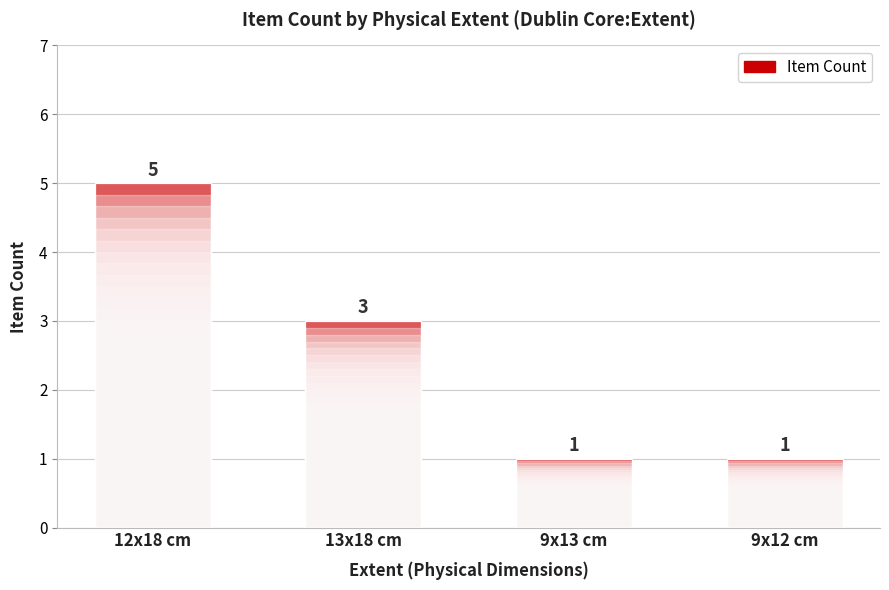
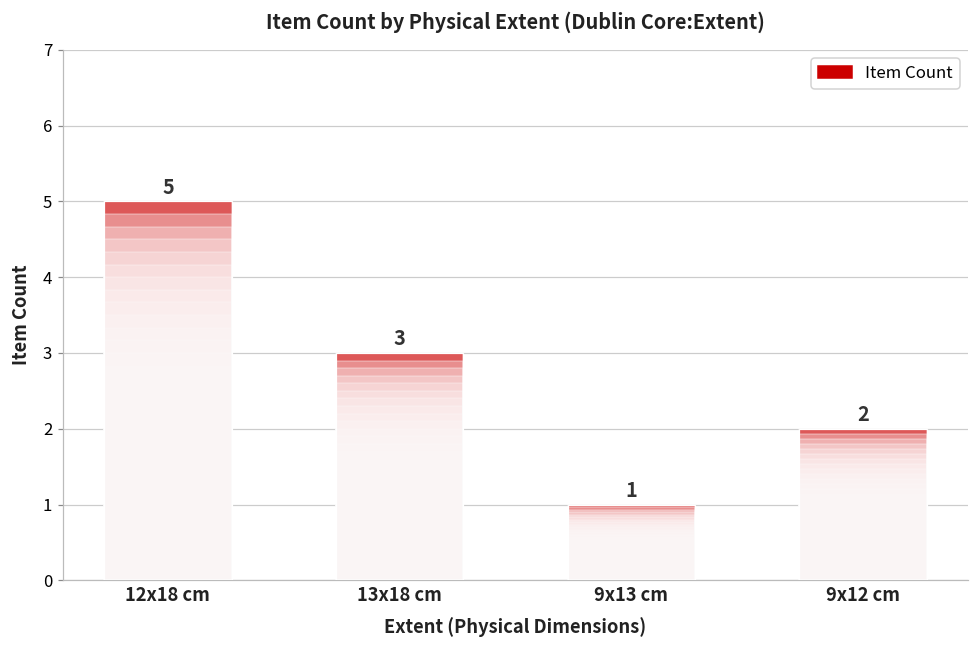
  {
    "12x18 cm": 5,
    "13x18 cm": 3,
    "9x13 cm": 1,
-   "9x12 cm": 1
+   "9x12 cm": 2
  }
